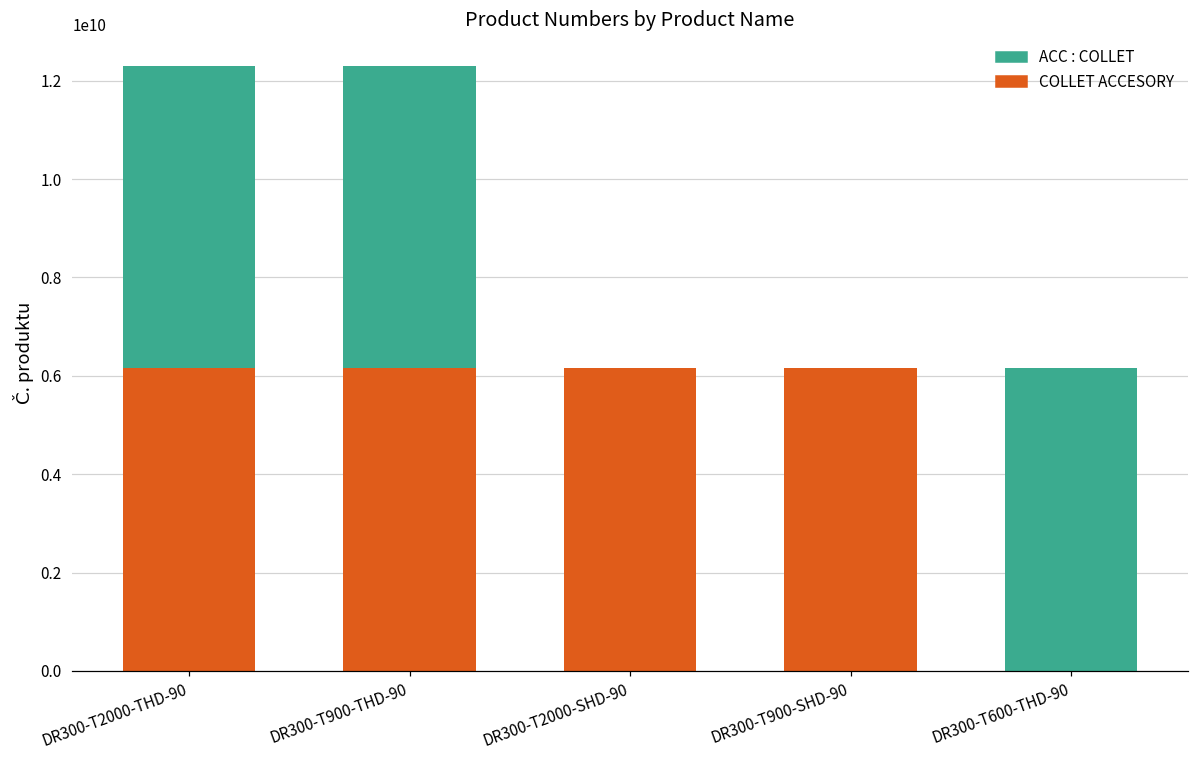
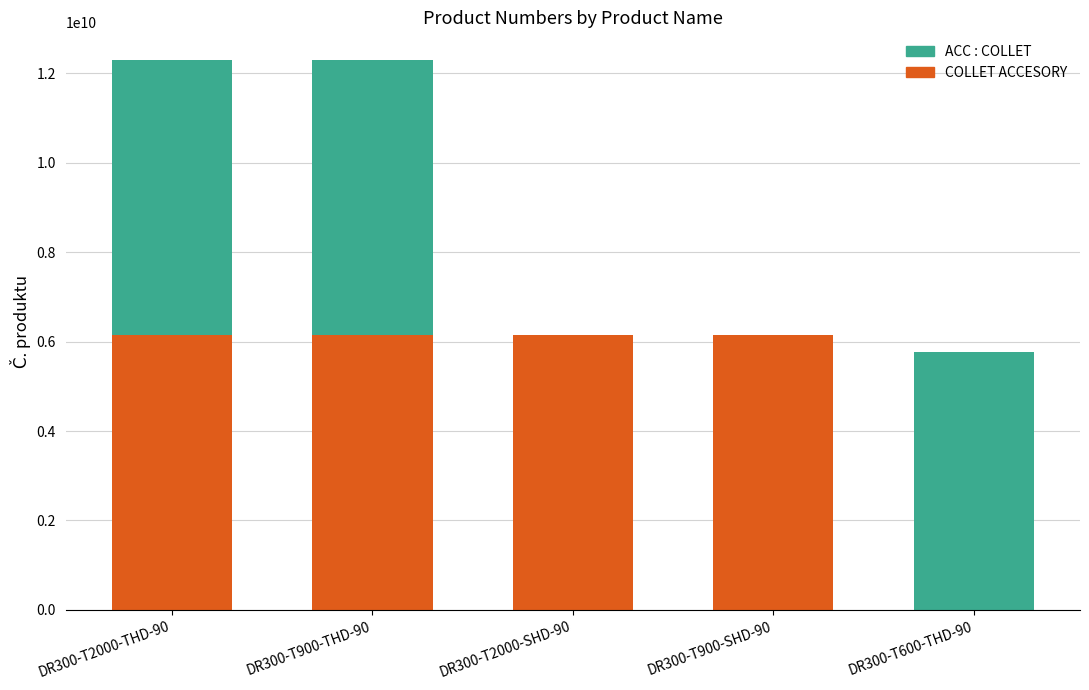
  {
    "COLLET ACCESORY": {
      "DR300-T2000-THD-90": 6200000000,
      "DR300-T900-THD-90": 6200000000,
      "DR300-T2000-SHD-90": 6200000000,
      "DR300-T900-SHD-90": 6200000000,
      "DR300-T600-THD-90": 0
    },
    "ACC : COLLET": {
      "DR300-T2000-THD-90": 6200000000,
      "DR300-T900-THD-90": 6200000000,
      "DR300-T2000-SHD-90": 0,
      "DR300-T900-SHD-90": 0,
-     "DR300-T600-THD-90": 6200000000
+     "DR300-T600-THD-90": 5800000000
    }
  }
